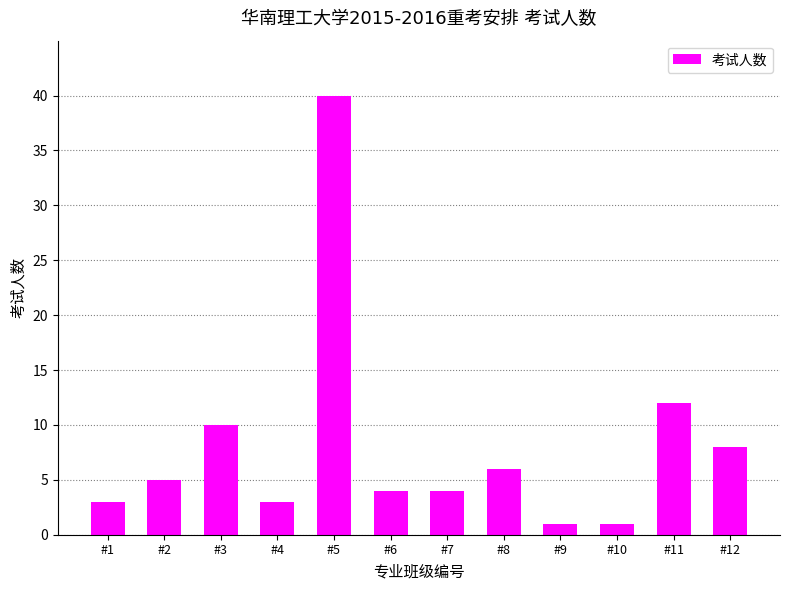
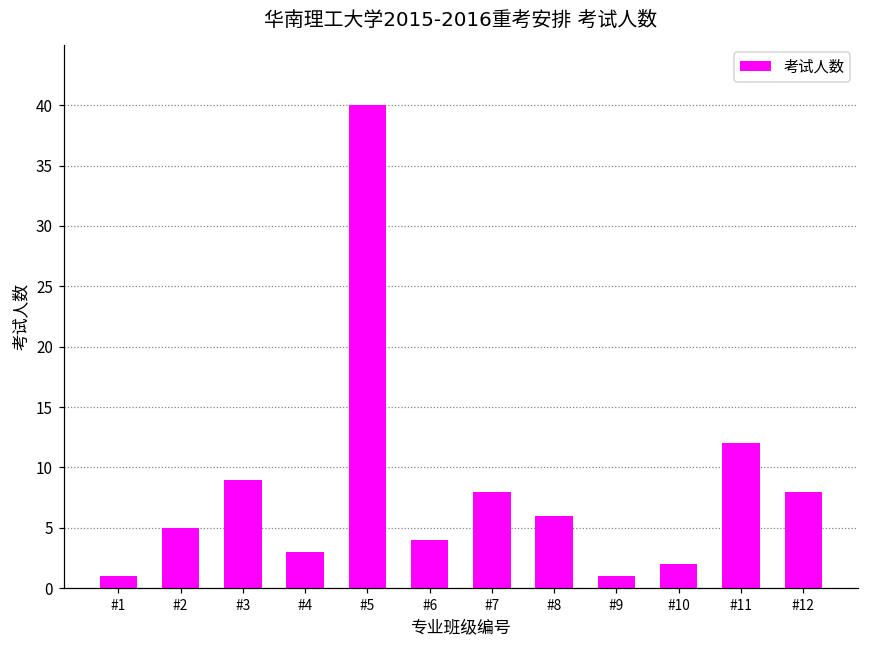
  {
-   "#1": 3,
+   "#1": 1,
    "#2": 5,
-   "#3": 10,
+   "#3": 9,
    "#4": 3,
    "#5": 40,
    "#6": 4,
-   "#7": 4,
+   "#7": 8,
    "#8": 6,
    "#9": 1,
-   "#10": 1,
+   "#10": 2,
    "#11": 12,
    "#12": 8
  }
